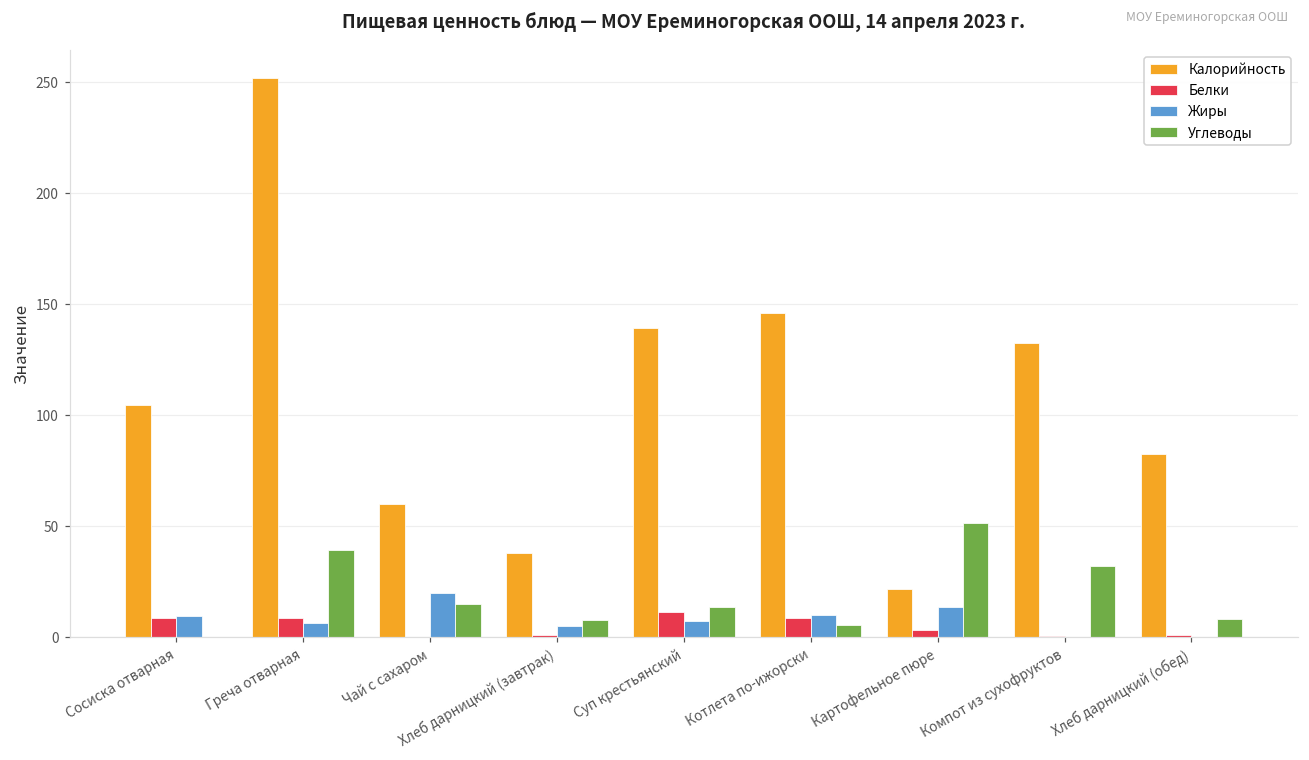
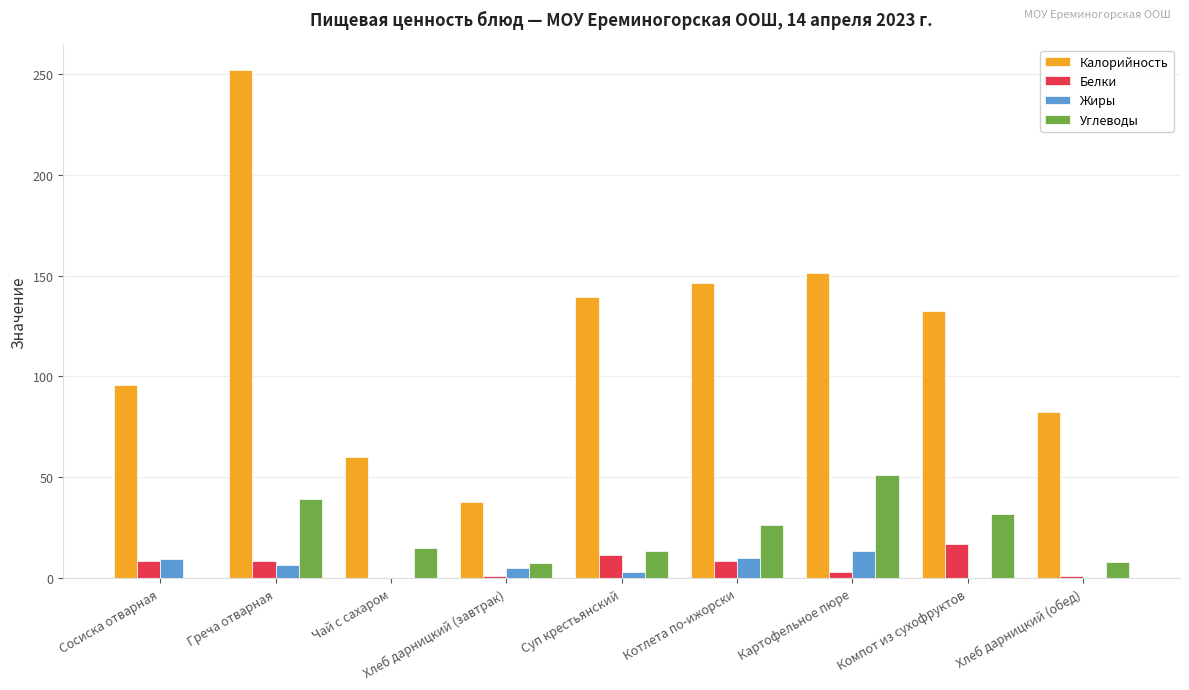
  {
    "Калорийность": {
-     "Сосиска отварная": 104,
+     "Сосиска отварная": 96,
      "Греча отварная": 252,
      "Чай с сахаром": 60,
      "Хлеб дарницкий (завтрак)": 38,
      "Суп крестьянский": 139,
      "Котлета по-ижорски": 146,
-     "Картофельное пюре": 22,
+     "Картофельное пюре": 151,
      "Компот из сухофруктов": 132,
      "Хлеб дарницкий (обед)": 82
    },
    "Белки": {
      "Сосиска отварная": 9,
      "Греча отварная": 9,
      "Суп крестьянский": 11,
      "Котлета по-ижорски": 9,
      "Картофельное пюре": 3,
-     "Компот из сухофруктов": 1
+     "Компот из сухофруктов": 17
    },
    "Жиры": {
      "Сосиска отварная": 10,
      "Греча отварная": 7,
-     "Чай с сахаром": 20,
+     "Чай с сахаром": 0,
      "Хлеб дарницкий (завтрак)": 5,
-     "Суп крестьянский": 7,
+     "Суп крестьянский": 3,
      "Котлета по-ижорски": 10,
      "Картофельное пюре": 14
    },
    "Углеводы": {
      "Греча отварная": 39,
      "Чай с сахаром": 15,
      "Хлеб дарницкий (завтрак)": 8,
      "Суп крестьянский": 13,
-     "Котлета по-ижорски": 6,
+     "Котлета по-ижорски": 27,
      "Картофельное пюре": 51,
      "Компот из сухофруктов": 32,
      "Хлеб дарницкий (обед)": 8
    }
  }
